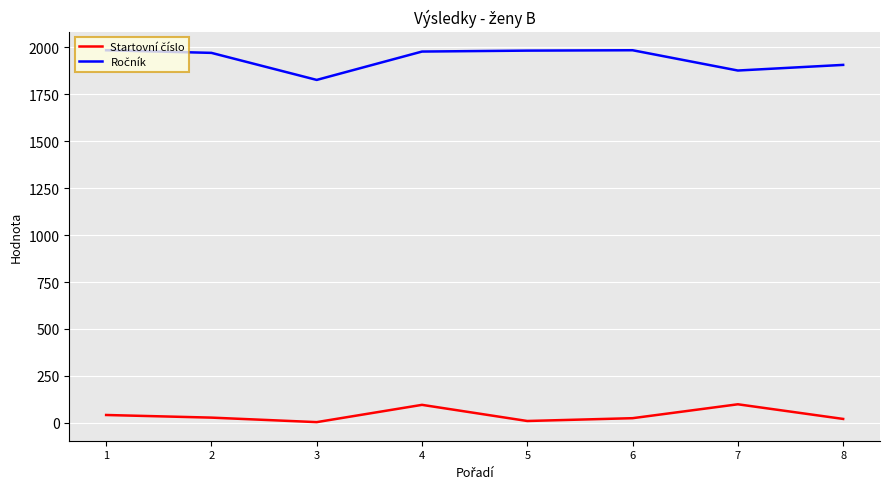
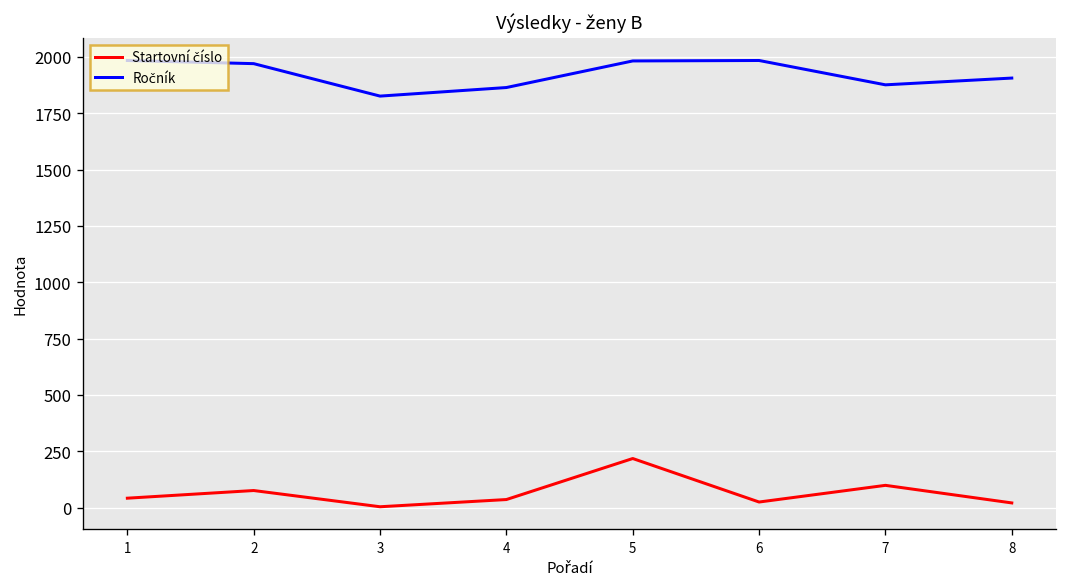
  {
    "Startovní číslo": {
      "1": 40,
-     "2": 30,
+     "2": 80,
      "3": 0,
-     "4": 100,
-     "5": 10,
+     "4": 40,
+     "5": 220,
      "6": 30,
      "7": 100,
      "8": 20
    },
    "Ročník": {
      "2": 1970,
      "3": 1830,
-     "4": 1980,
+     "4": 1860,
      "5": 1980,
      "6": 1980,
      "7": 1880,
      "8": 1910
    }
  }
